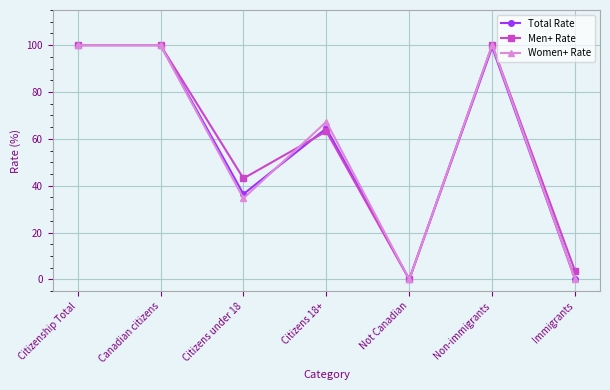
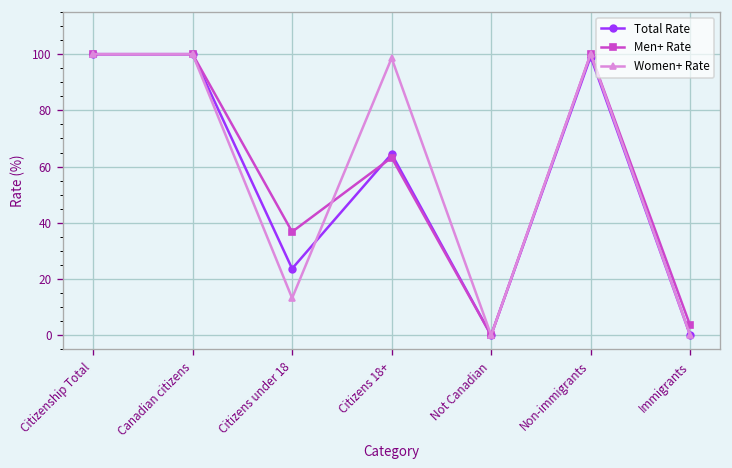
  {
    "Total Rate": {
-     "Citizens under 18": 36,
+     "Citizens under 18": 24,
      "Citizens 18+": 65
    },
    "Men+ Rate": {
-     "Citizens under 18": 43,
+     "Citizens under 18": 37,
      "Citizens 18+": 63,
      "Immigrants": 4
    },
    "Women+ Rate": {
-     "Citizens under 18": 35,
-     "Citizens 18+": 67
+     "Citizens under 18": 13,
+     "Citizens 18+": 99
    }
  }
